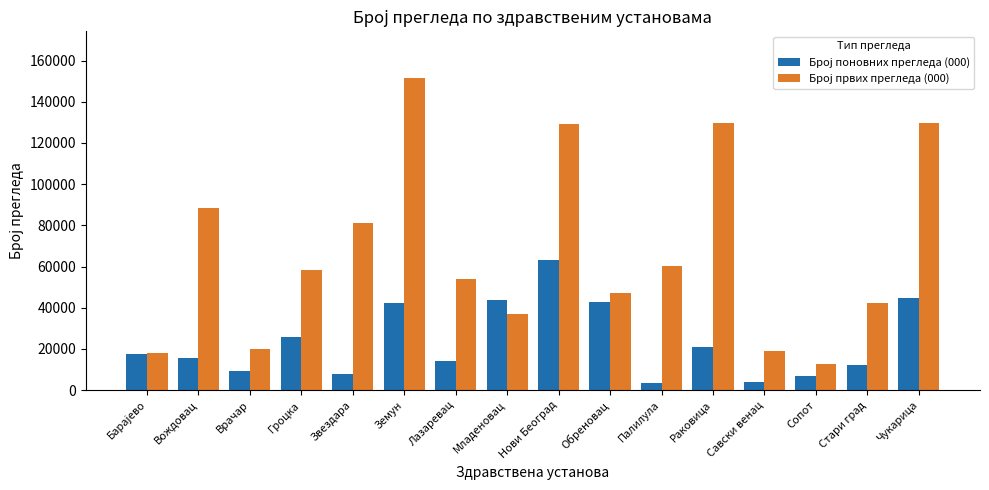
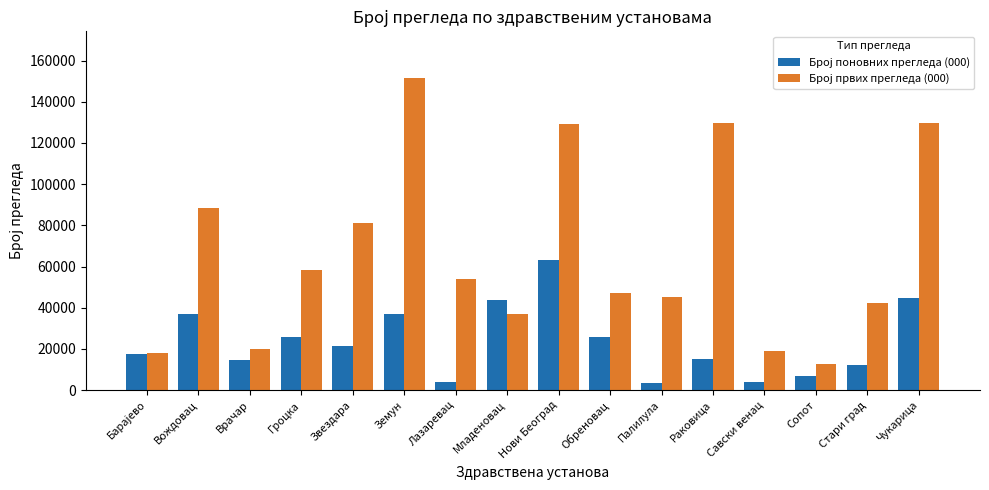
  {
    "Број поновних прегледа (000)": {
      "Барајево": 18000,
-     "Вождовац": 16000,
-     "Врачар": 9000,
+     "Вождовац": 37000,
+     "Врачар": 15000,
      "Гроцка": 26000,
-     "Звездара": 8000,
-     "Земун": 42000,
-     "Лазаревац": 14000,
+     "Звездара": 21000,
+     "Земун": 37000,
+     "Лазаревац": 4000,
      "Младеновац": 44000,
      "Нови Београд": 63000,
-     "Обреновац": 43000,
+     "Обреновац": 26000,
      "Палилула": 3000,
-     "Раковица": 21000,
+     "Раковица": 15000,
      "Савски венац": 4000,
      "Сопот": 7000,
      "Стари град": 12000,
      "Чукарица": 45000
    },
    "Број првих прегледа (000)": {
      "Барајево": 18000,
      "Вождовац": 89000,
      "Врачар": 20000,
      "Гроцка": 58000,
      "Звездара": 81000,
      "Земун": 151000,
      "Лазаревац": 54000,
      "Младеновац": 37000,
      "Нови Београд": 129000,
      "Обреновац": 47000,
-     "Палилула": 60000,
+     "Палилула": 45000,
      "Раковица": 130000,
      "Савски венац": 19000,
      "Сопот": 13000,
      "Стари град": 42000,
      "Чукарица": 130000
    }
  }
